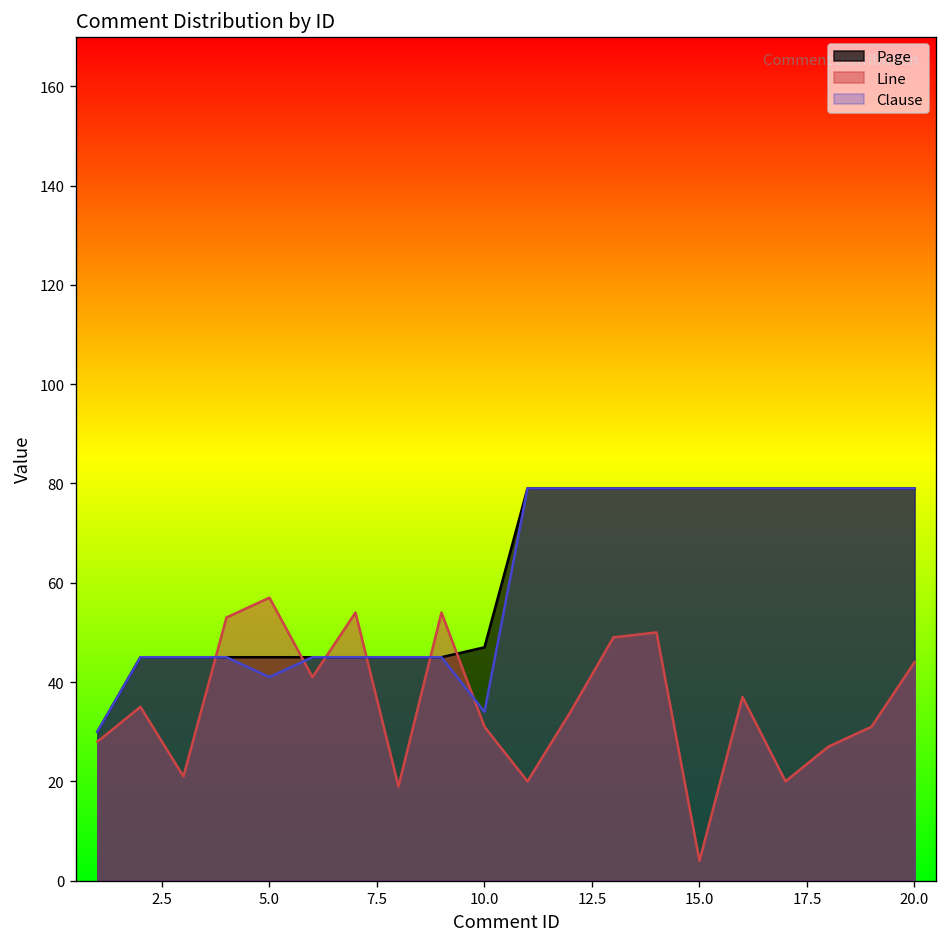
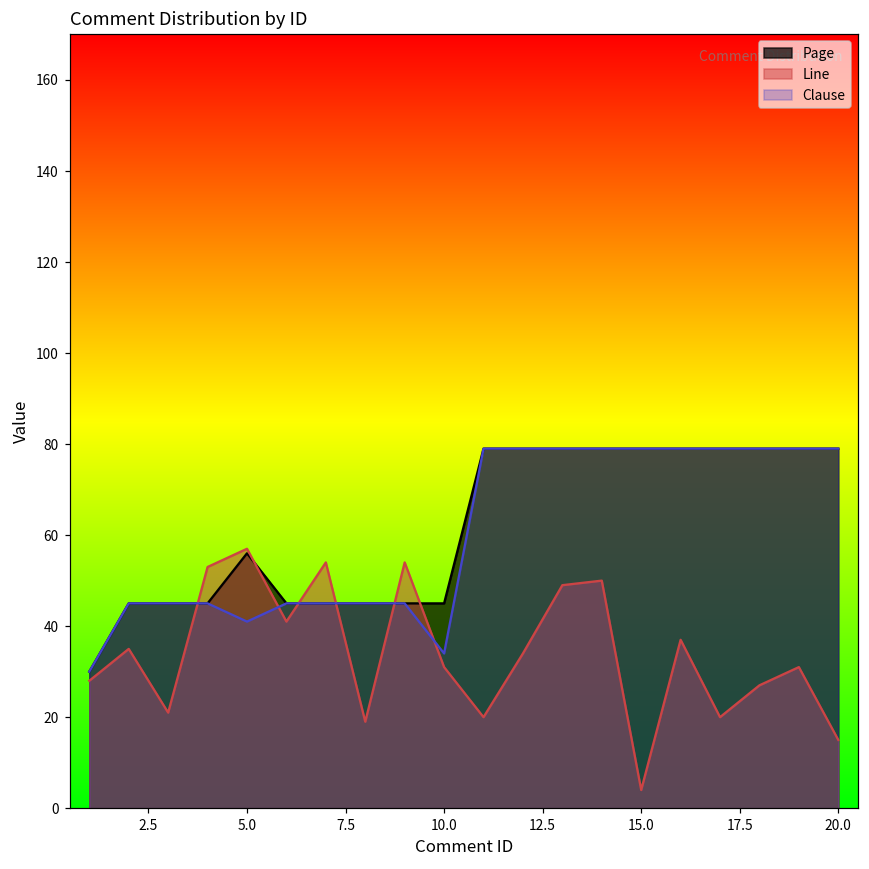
  {
    "Page": {
-     "5.0": 45,
-     "10.0": 47
+     "5.0": 56,
+     "10.0": 45
    },
    "Line": {
      "5.0": 57,
      "10.0": 31,
      "15.0": 4,
-     "20.0": 44
+     "20.0": 15
    },
    "Clause": {
      "5.0": 41,
      "10.0": 34
    }
  }
